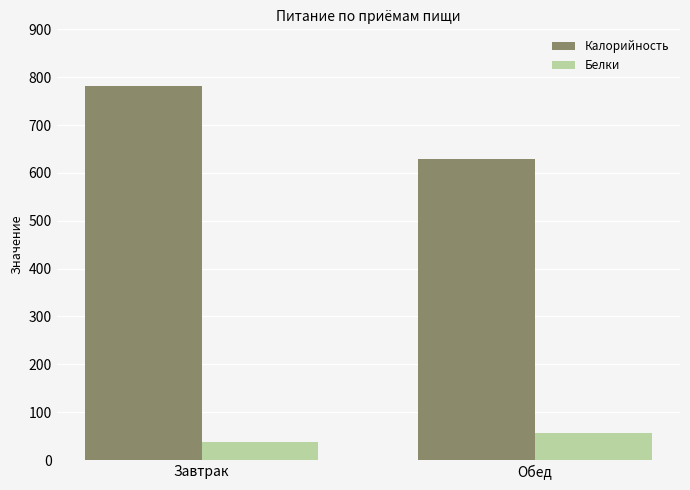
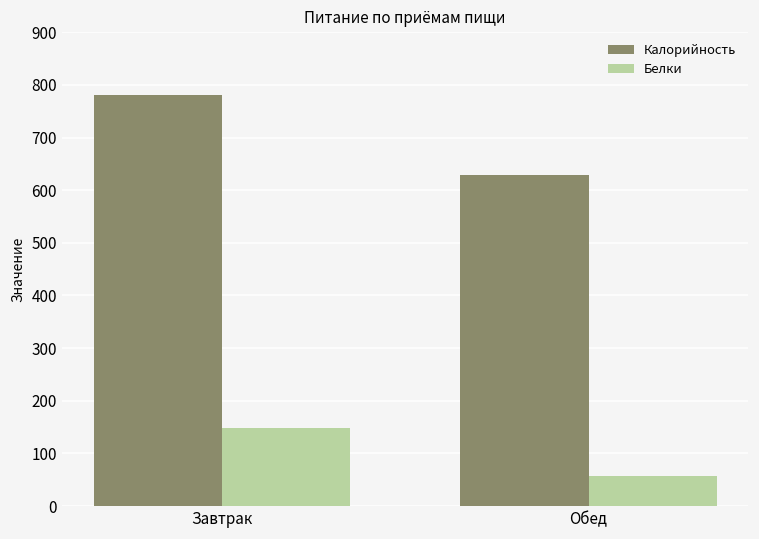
  {
    "Калорийность": {
      "Завтрак": 780,
      "Обед": 630
    },
    "Белки": {
-     "Завтрак": 40,
+     "Завтрак": 150,
      "Обед": 60
    }
  }
